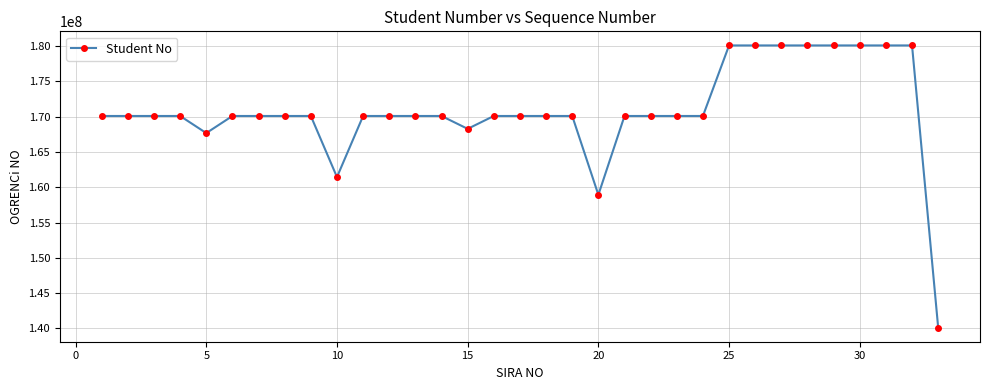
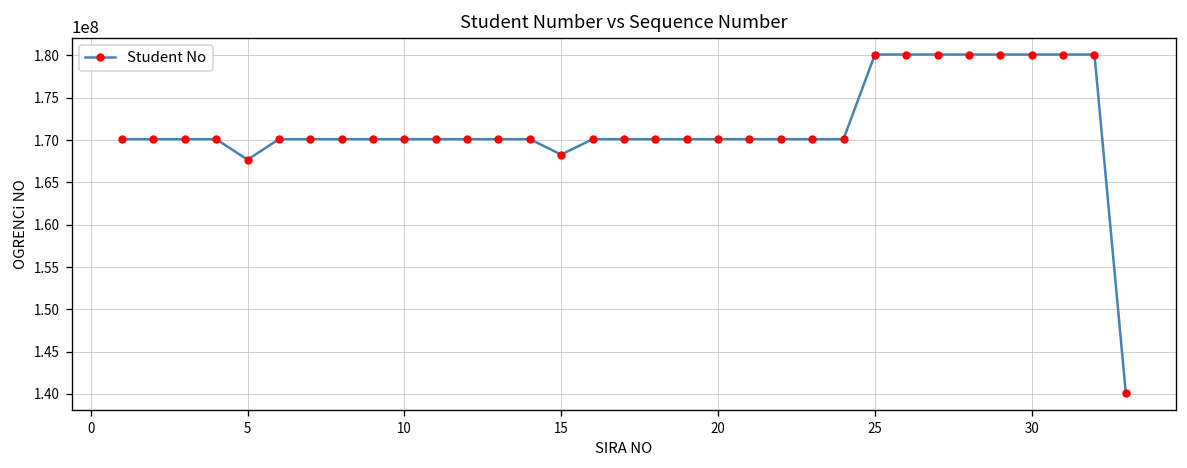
  {
    "5": 168000000,
-   "10": 161000000,
+   "10": 170000000,
    "15": 168000000,
-   "20": 159000000,
+   "20": 170000000,
    "25": 180000000,
    "30": 180000000
  }
